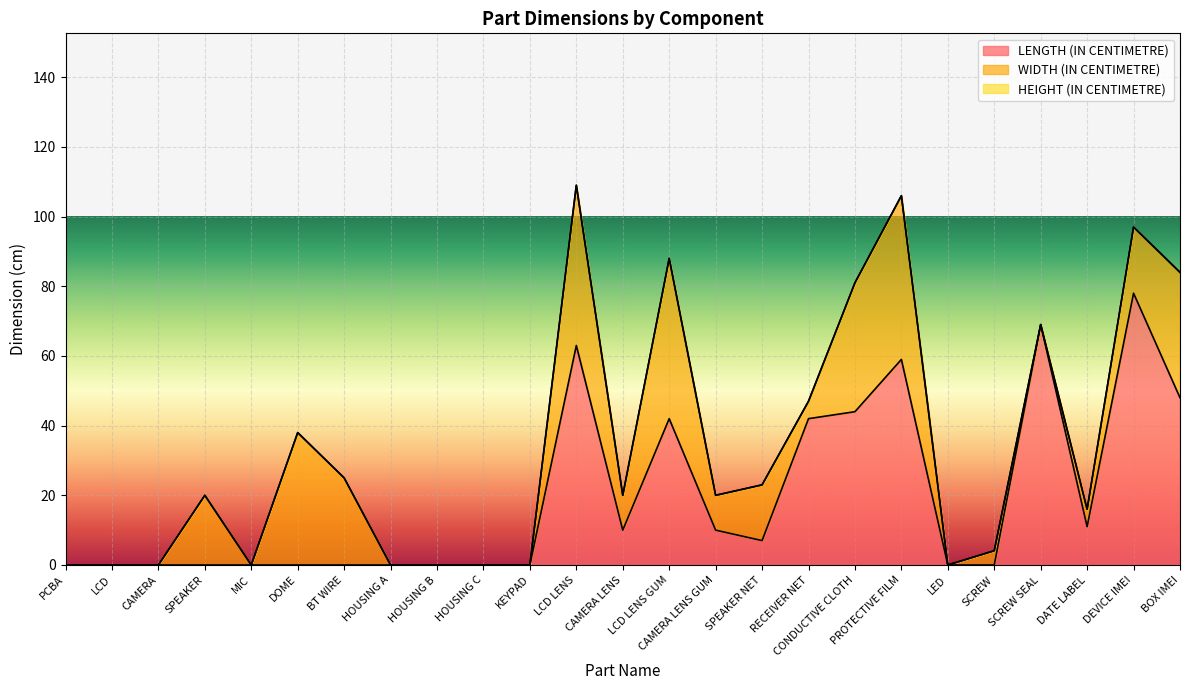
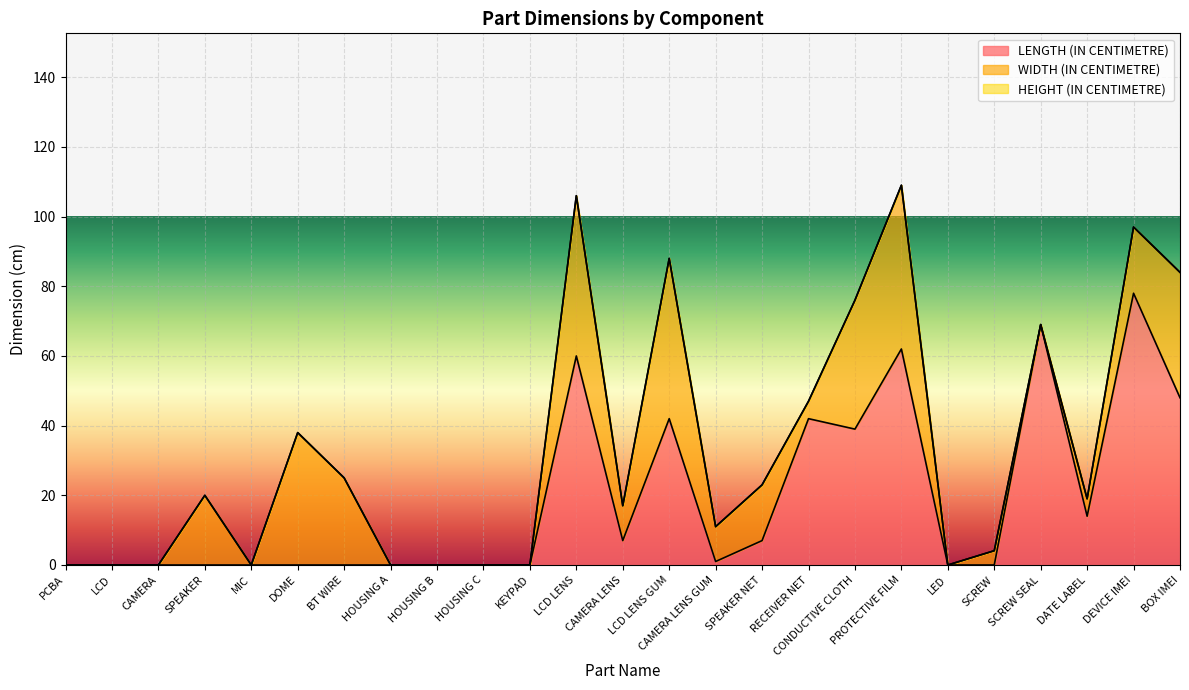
  {
    "LENGTH (IN CENTIMETRE)": {
      "SPEAKER": 0,
      "DOME": 0,
      "BT WIRE": 0,
-     "LCD LENS": 63,
-     "CAMERA LENS": 10,
+     "LCD LENS": 60,
+     "CAMERA LENS": 7,
      "LCD LENS GUM": 42,
-     "CAMERA LENS GUM": 10,
+     "CAMERA LENS GUM": 1,
      "SPEAKER NET": 7,
      "RECEIVER NET": 42,
-     "CONDUCTIVE CLOTH": 44,
-     "PROTECTIVE FILM": 59,
+     "CONDUCTIVE CLOTH": 39,
+     "PROTECTIVE FILM": 62,
      "SCREW": 0,
-     "DATE LABEL": 11,
+     "DATE LABEL": 14,
      "DEVICE IMEI": 78,
      "BOX IMEI": 48
    }
  }
